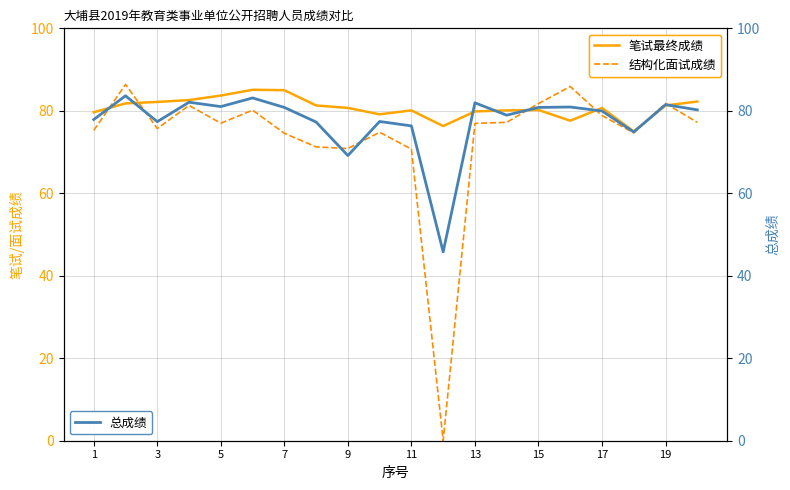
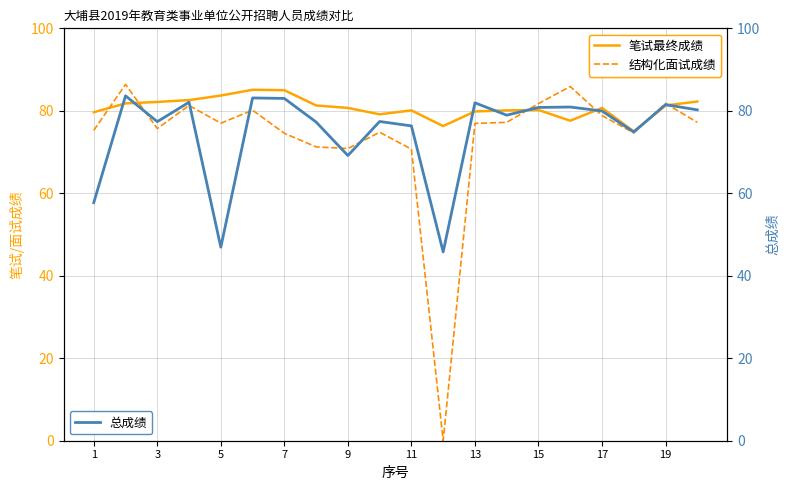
  {
    "总成绩": {
-     "1": 78,
+     "1": 58,
      "3": 77,
-     "5": 81,
-     "7": 81,
+     "5": 47,
+     "7": 83,
      "9": 69,
      "11": 76,
      "13": 82,
      "15": 81,
      "17": 80,
      "19": 82
    }
  }
